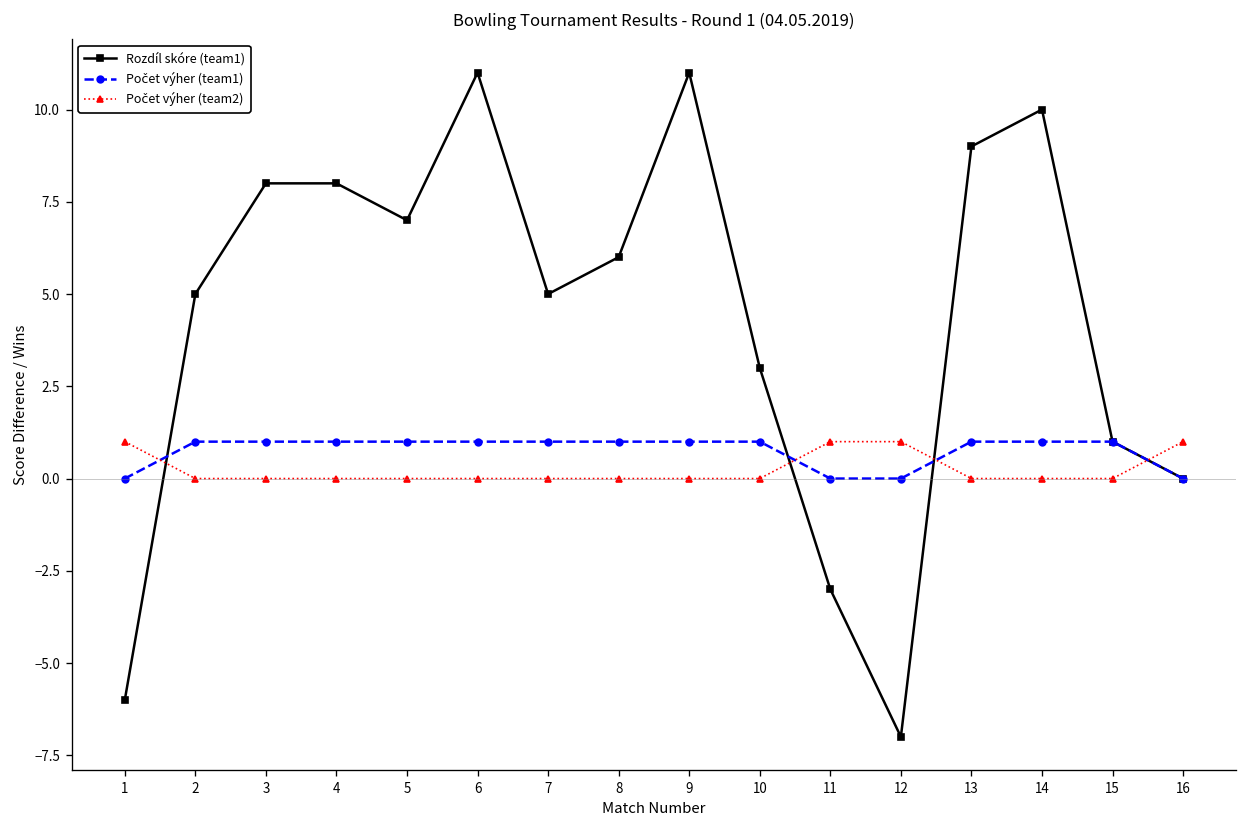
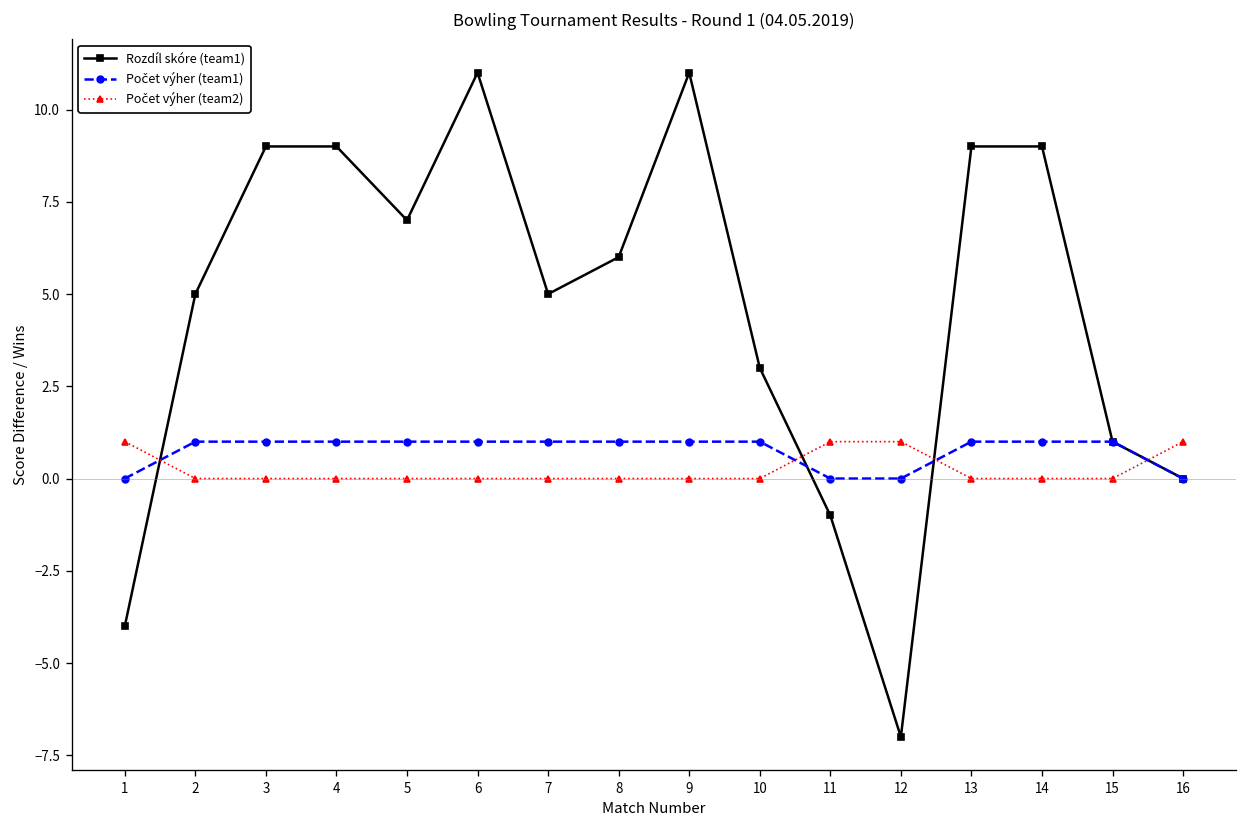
  {
    "Rozdíl skóre (team1)": {
-     "1": -6,
+     "1": -4,
      "2": 5,
-     "3": 8,
-     "4": 8,
+     "3": 9,
+     "4": 9,
      "5": 7,
      "6": 11,
      "7": 5,
      "8": 6,
      "9": 11,
      "10": 3,
-     "11": -3,
+     "11": -1,
      "12": -7,
      "13": 9,
-     "14": 10
+     "14": 9
    },
    "Počet výher (team1)": {
      "1": 0,
      "2": 1,
      "3": 1,
      "4": 1,
      "5": 1,
      "6": 1,
      "7": 1,
      "8": 1,
      "9": 1,
      "10": 1,
      "11": 0,
      "12": 0,
      "13": 1,
      "14": 1
    },
    "Počet výher (team2)": {
      "1": 1,
      "2": 0,
      "3": 0,
      "4": 0,
      "5": 0,
      "6": 0,
      "7": 0,
      "8": 0,
      "9": 0,
      "10": 0,
      "11": 1,
      "12": 1,
      "13": 0,
      "14": 0,
      "15": 0,
      "16": 1
    }
  }
